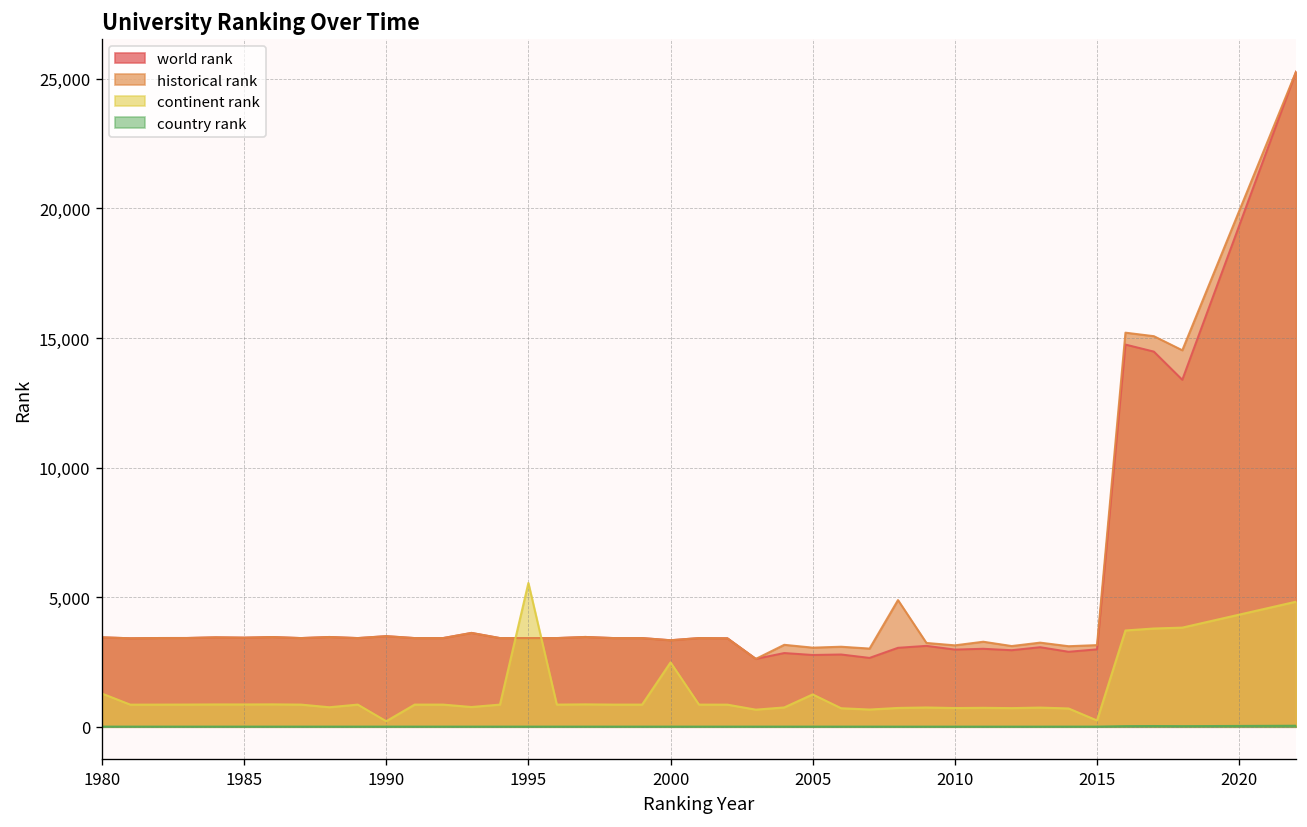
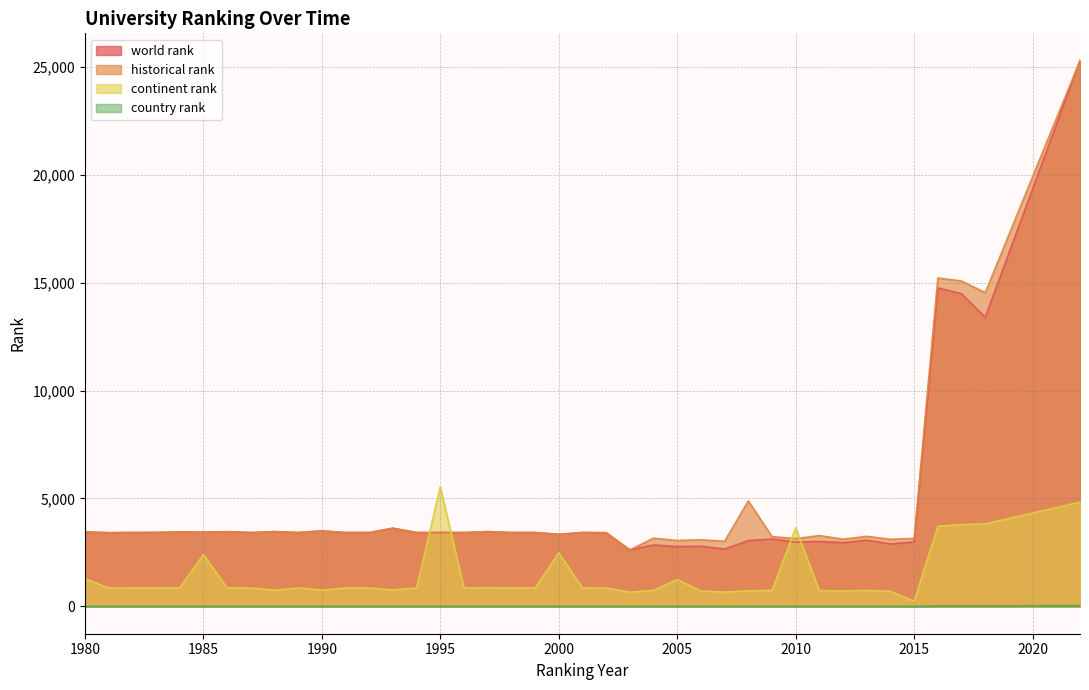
  {
    "continent rank": {
      "1980": "1,300",
-     "1985": "900",
-     "1990": "200",
+     "1985": "2,400",
+     "1990": "800",
      "1995": "5,600",
      "2000": "2,500",
      "2005": "1,200",
-     "2010": "700",
+     "2010": "3,600",
      "2015": "200"
    },
    "country rank": {
      "1980": "0",
      "1985": "0",
      "1990": "0",
      "1995": "0",
      "2000": "0",
      "2005": "0",
      "2010": "0",
      "2015": "0"
    }
  }
